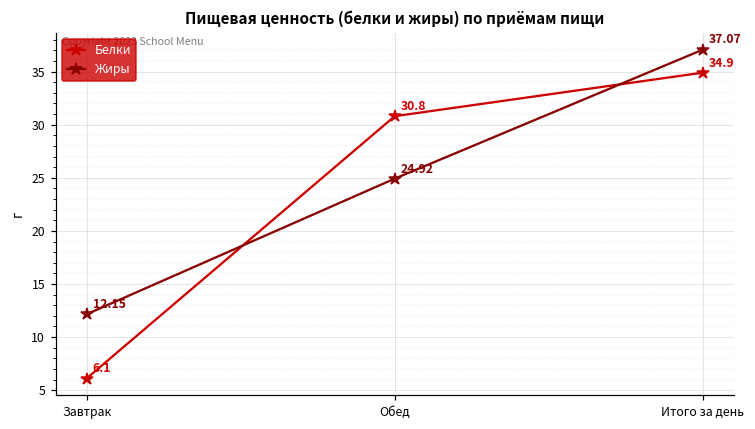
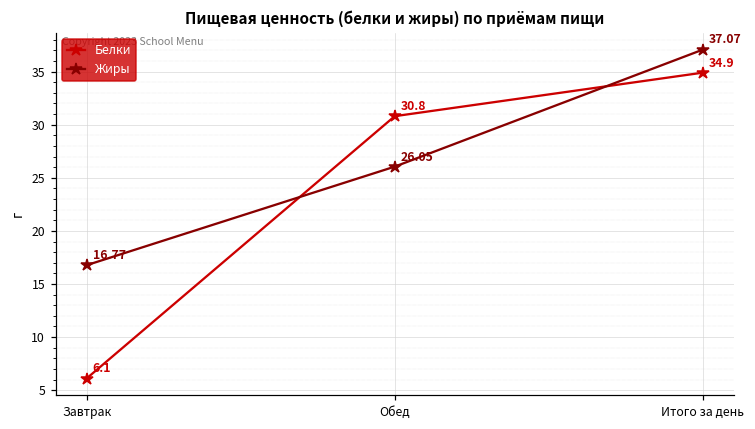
  {
    "Белки": {
      "Завтрак": 6.1,
      "Обед": 30.8,
      "Итого за день": 34.9
    },
    "Жиры": {
-     "Завтрак": 12.15,
-     "Обед": 24.92,
+     "Завтрак": 16.77,
+     "Обед": 26.05,
      "Итого за день": 37.07
    }
  }
